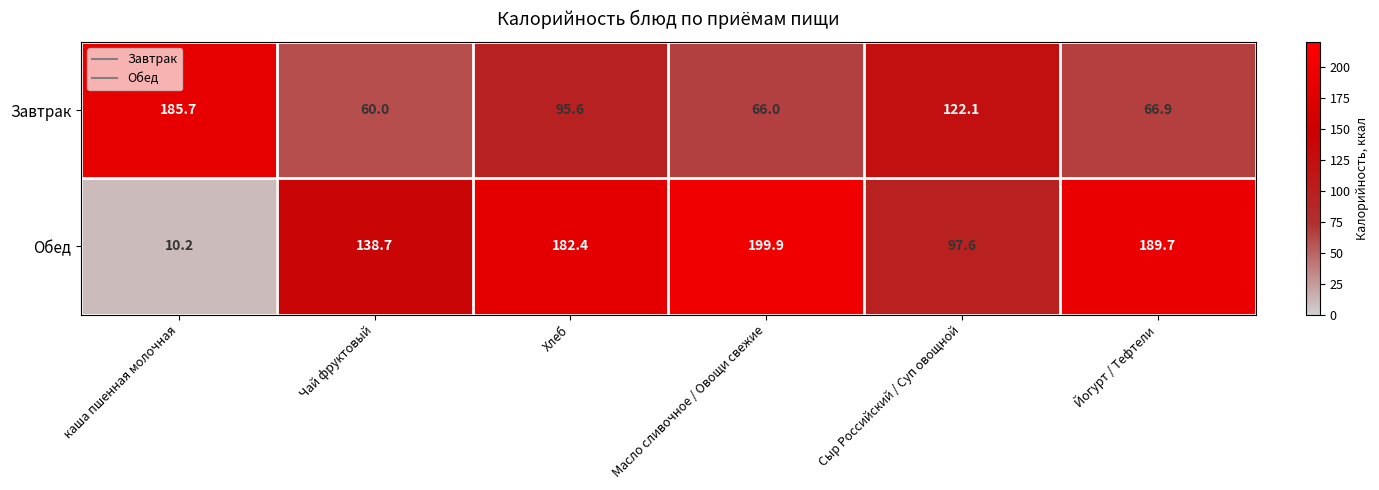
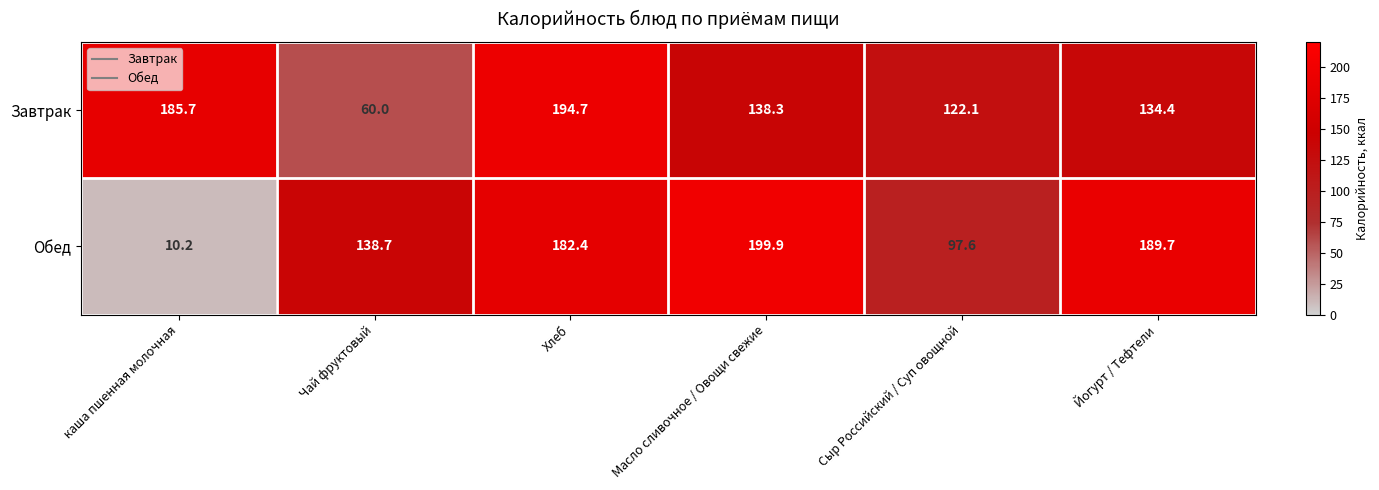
  {
    "Завтрак": {
      "каша пшенная молочная": 185.7,
      "Чай фруктовый": 60.0,
-     "Хлеб": 95.6,
-     "Масло сливочное / Овощи свежие": 66.0,
+     "Хлеб": 194.7,
+     "Масло сливочное / Овощи свежие": 138.3,
      "Сыр Российский / Суп овощной": 122.1,
-     "Йогурт / Тефтели": 66.9
+     "Йогурт / Тефтели": 134.4
    },
    "Обед": {
      "каша пшенная молочная": 10.2,
      "Чай фруктовый": 138.7,
      "Хлеб": 182.4,
      "Масло сливочное / Овощи свежие": 199.9,
      "Сыр Российский / Суп овощной": 97.6,
      "Йогурт / Тефтели": 189.7
    }
  }
